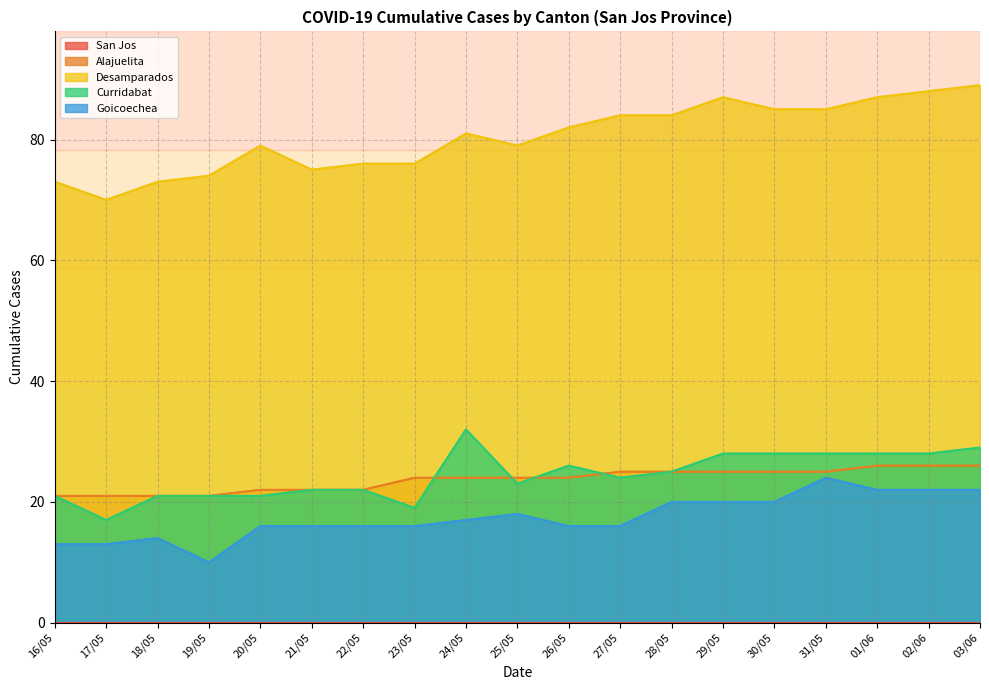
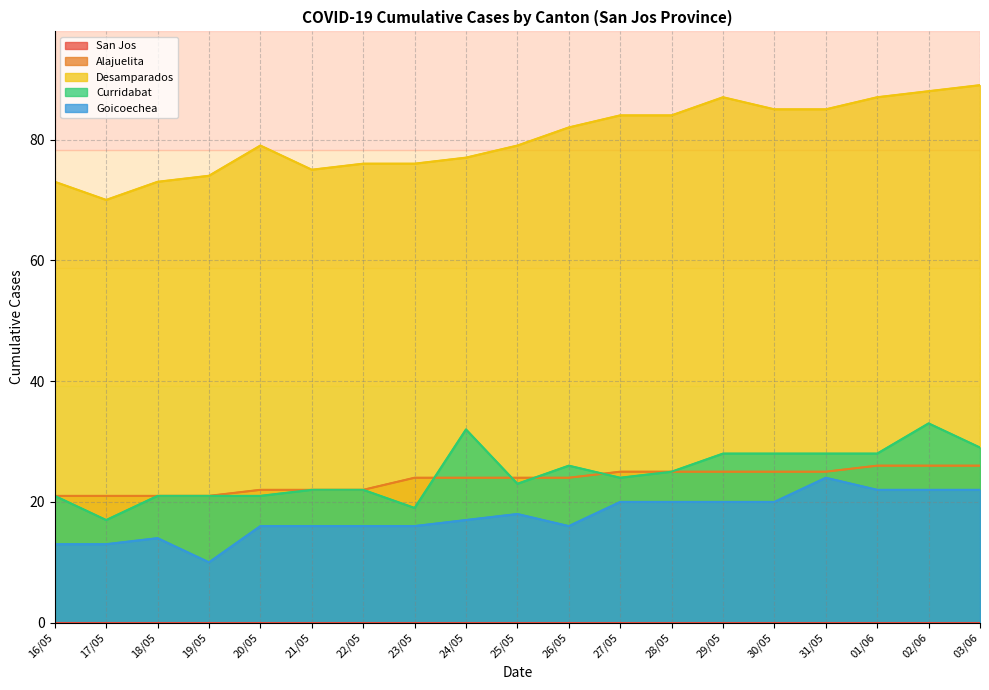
  {
    "Desamparados": {
      "16/05": 73,
      "17/05": 70,
      "18/05": 73,
      "19/05": 74,
      "20/05": 79,
      "21/05": 75,
      "22/05": 76,
      "23/05": 76,
-     "24/05": 81,
+     "24/05": 77,
      "25/05": 79,
      "26/05": 82,
      "27/05": 84,
      "28/05": 84,
      "29/05": 87,
      "30/05": 85,
      "31/05": 85,
      "01/06": 87,
      "02/06": 88,
      "03/06": 89
    },
    "Curridabat": {
      "17/05": 17,
      "20/05": 21,
      "23/05": 19,
      "24/05": 32,
      "25/05": 23,
      "26/05": 26,
      "27/05": 24,
      "29/05": 28,
      "30/05": 28,
      "31/05": 28,
      "01/06": 28,
-     "02/06": 28,
+     "02/06": 33,
      "03/06": 29
    },
    "Goicoechea": {
      "16/05": 13,
      "17/05": 13,
      "18/05": 14,
      "19/05": 10,
      "20/05": 16,
      "21/05": 16,
      "22/05": 16,
      "23/05": 16,
      "24/05": 17,
      "25/05": 18,
      "26/05": 16,
-     "27/05": 16,
+     "27/05": 20,
      "28/05": 20,
      "29/05": 20,
      "30/05": 20,
      "31/05": 24,
      "01/06": 22,
      "02/06": 22,
      "03/06": 22
    }
  }
